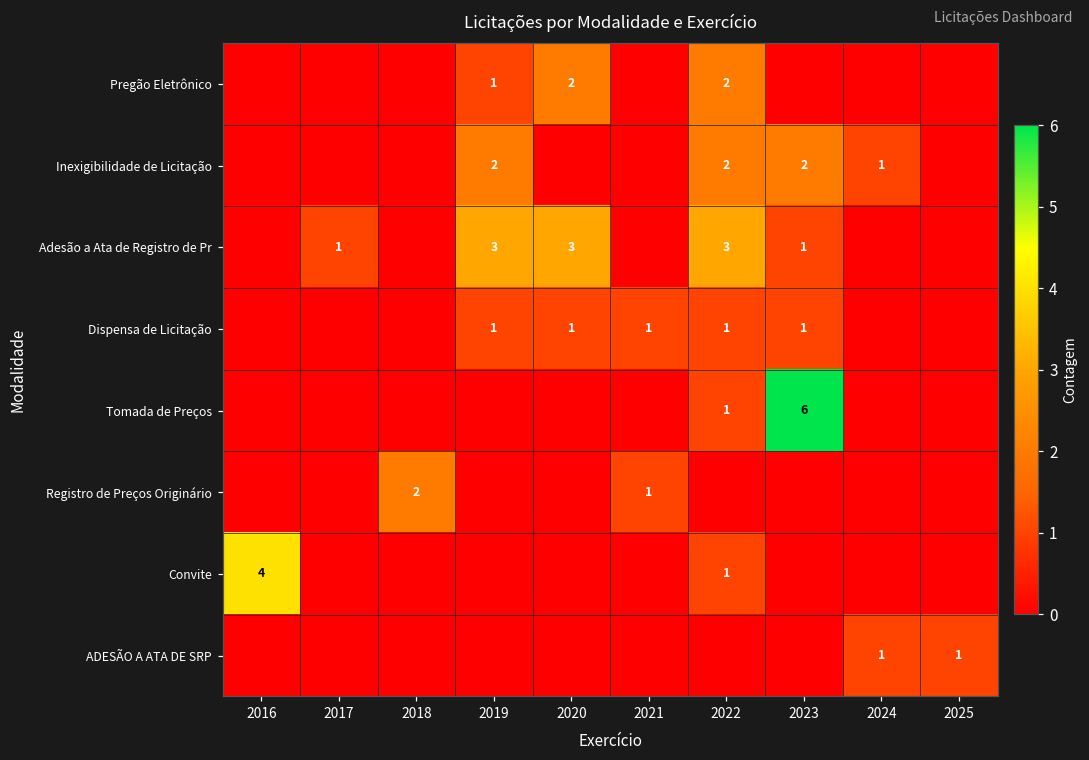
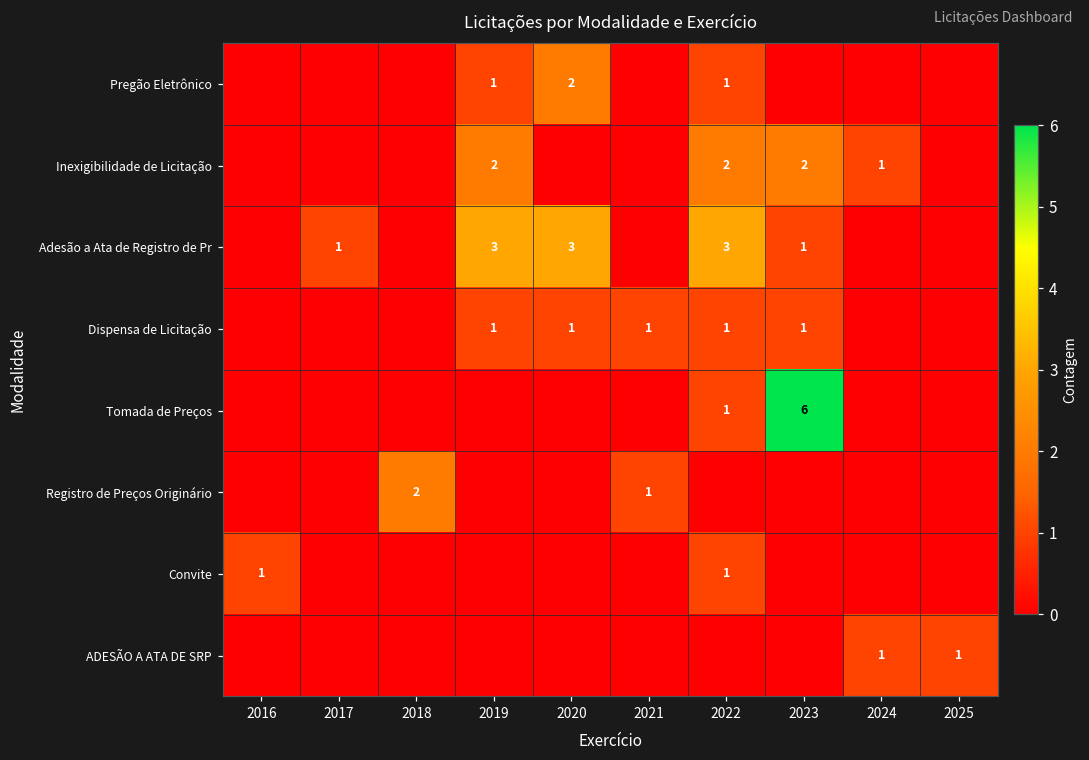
  {
    "Pregão Eletrônico": {
      "2019": 1,
      "2020": 2,
-     "2022": 2
+     "2022": 1
    },
    "Inexigibilidade de Licitação": {
      "2019": 2,
      "2022": 2,
      "2023": 2,
      "2024": 1
    },
    "Adesão a Ata de Registro de Pr": {
      "2017": 1,
      "2019": 3,
      "2020": 3,
      "2022": 3,
      "2023": 1
    },
    "Dispensa de Licitação": {
      "2019": 1,
      "2020": 1,
      "2021": 1,
      "2022": 1,
      "2023": 1
    },
    "Tomada de Preços": {
      "2022": 1,
      "2023": 6
    },
    "Registro de Preços Originário": {
      "2018": 2,
      "2021": 1
    },
    "Convite": {
-     "2016": 4,
+     "2016": 1,
      "2022": 1
    },
    "ADESÃO A ATA DE SRP": {
      "2024": 1,
      "2025": 1
    }
  }
